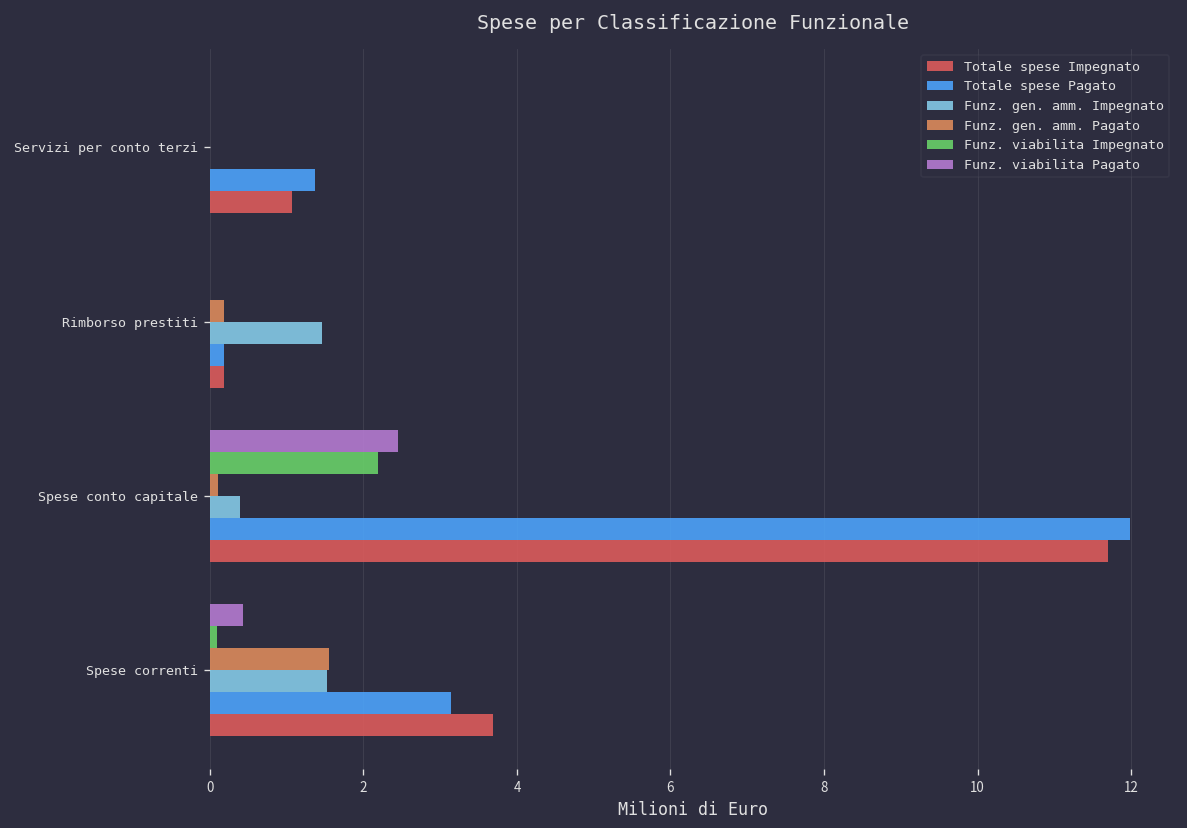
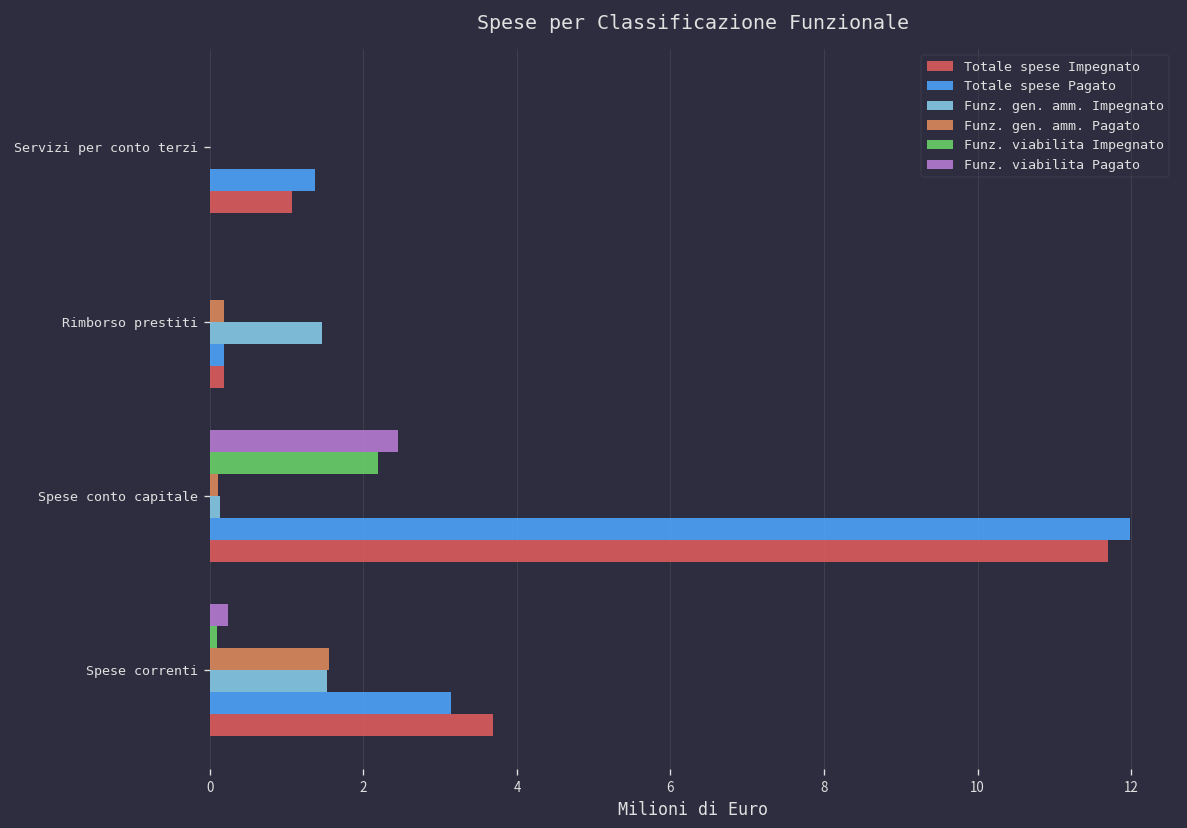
  {
    "Totale spese Pagato": {
      "Servizi per conto terzi": 1.4,
      "Rimborso prestiti": 0.2,
      "Spese conto capitale": 12.0,
      "Spese correnti": 3.1
    },
    "Funz. gen. amm. Impegnato": {
      "Servizi per conto terzi": 0.0,
      "Rimborso prestiti": 1.5,
-     "Spese conto capitale": 0.4,
+     "Spese conto capitale": 0.1,
      "Spese correnti": 1.5
    },
    "Funz. viabilita Impegnato": {
      "Servizi per conto terzi": 0.0,
      "Spese conto capitale": 2.2,
      "Spese correnti": 0.1
    },
    "Funz. viabilita Pagato": {
      "Servizi per conto terzi": 0.0,
      "Spese conto capitale": 2.4,
-     "Spese correnti": 0.4
+     "Spese correnti": 0.2
    }
  }
